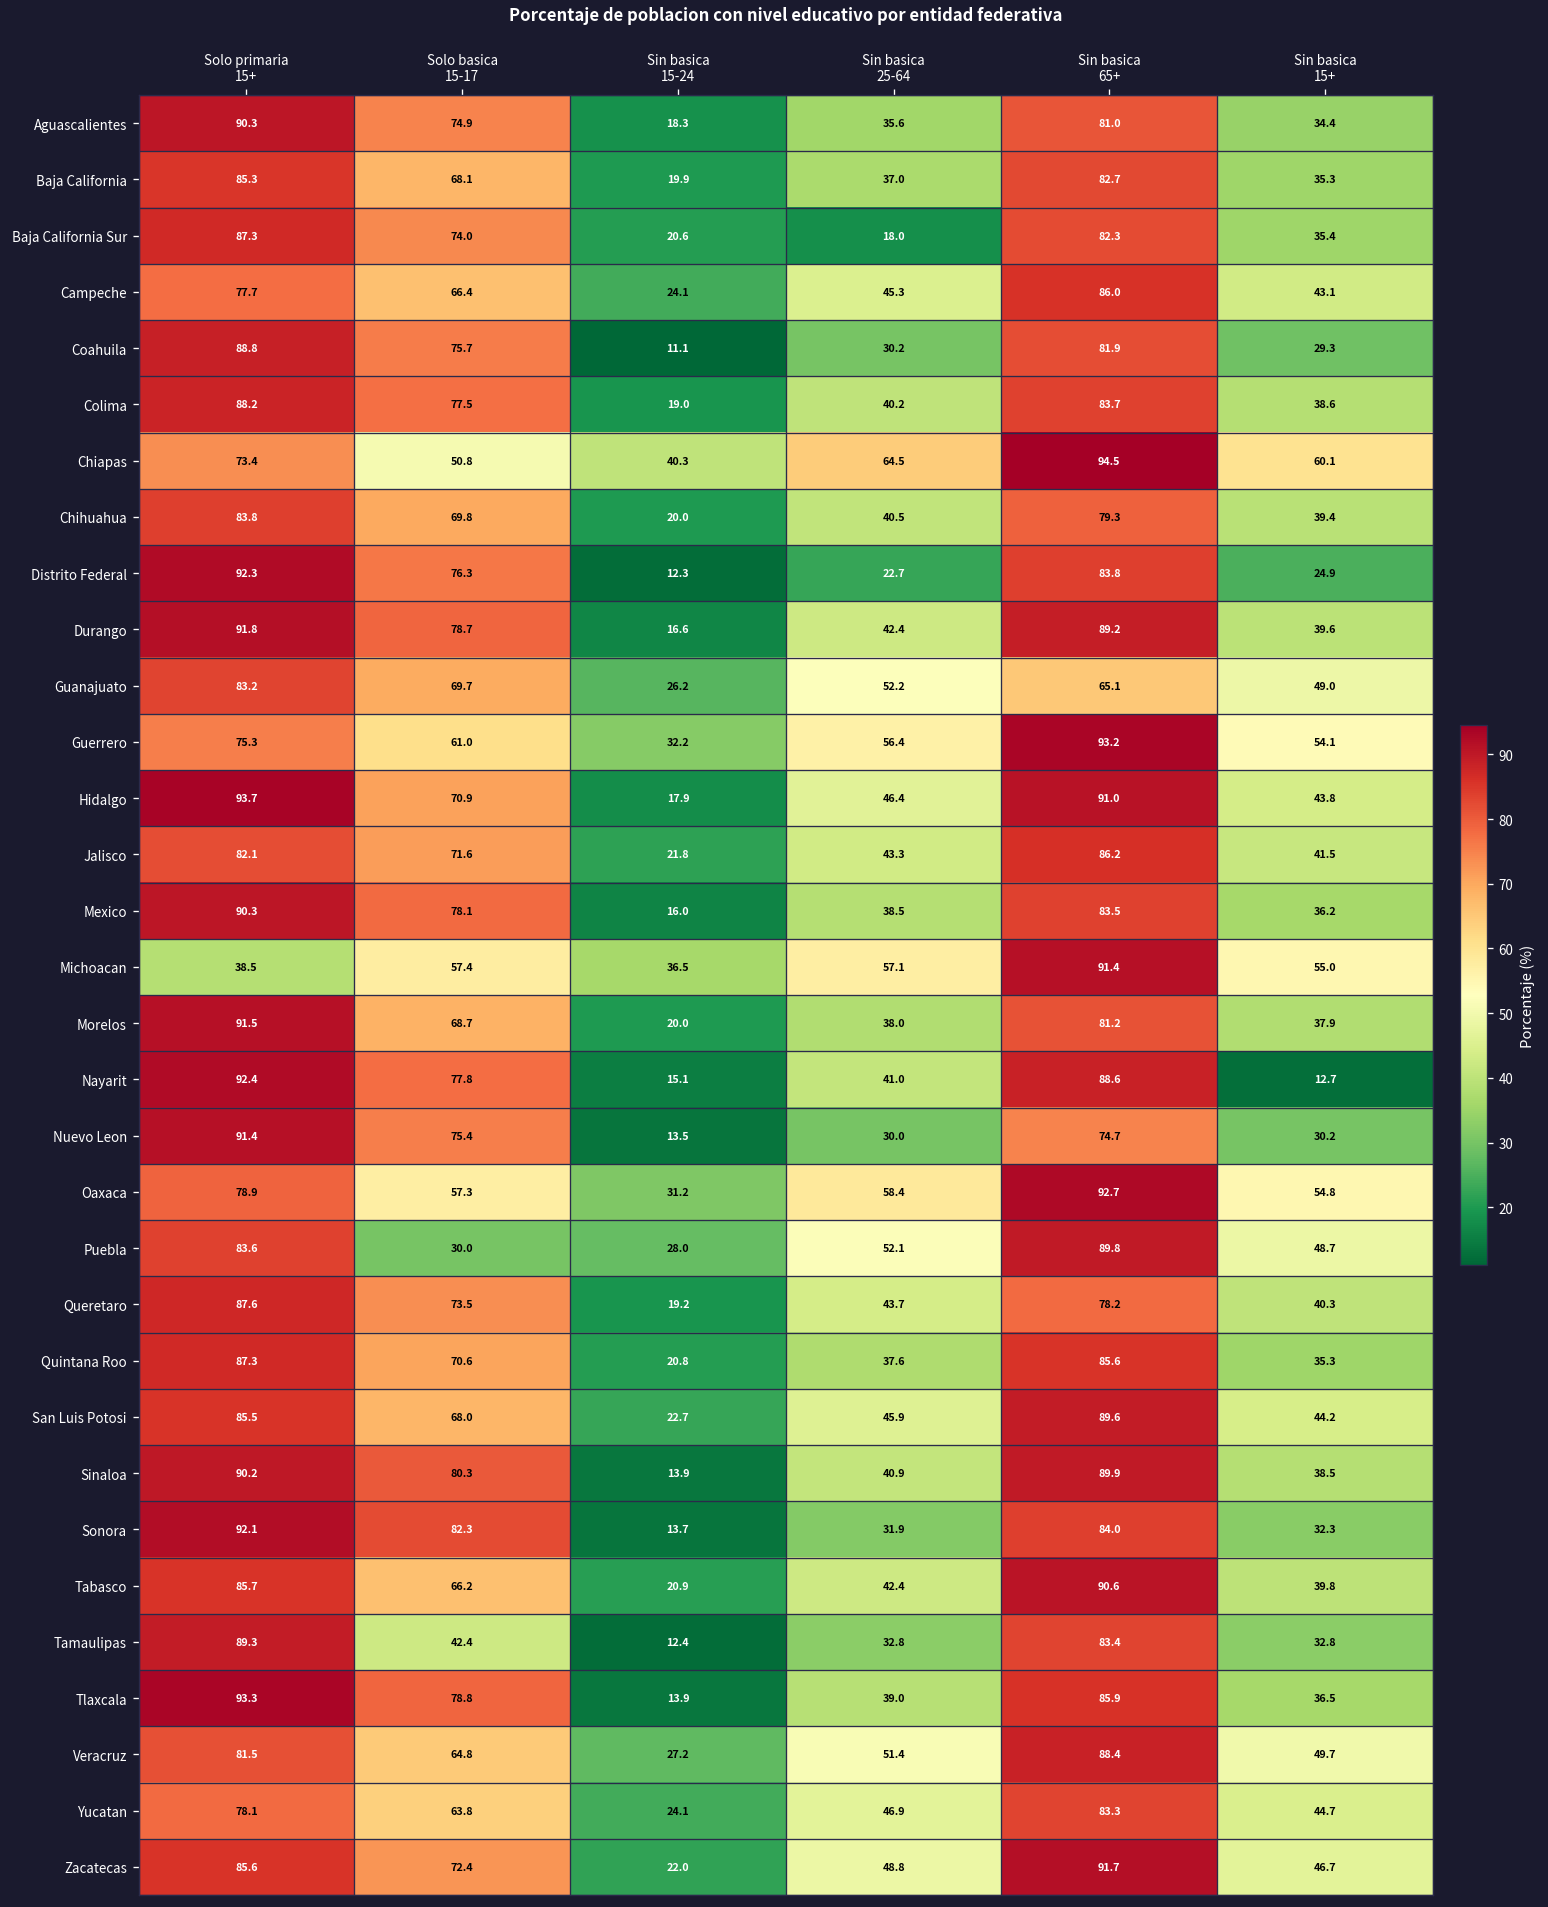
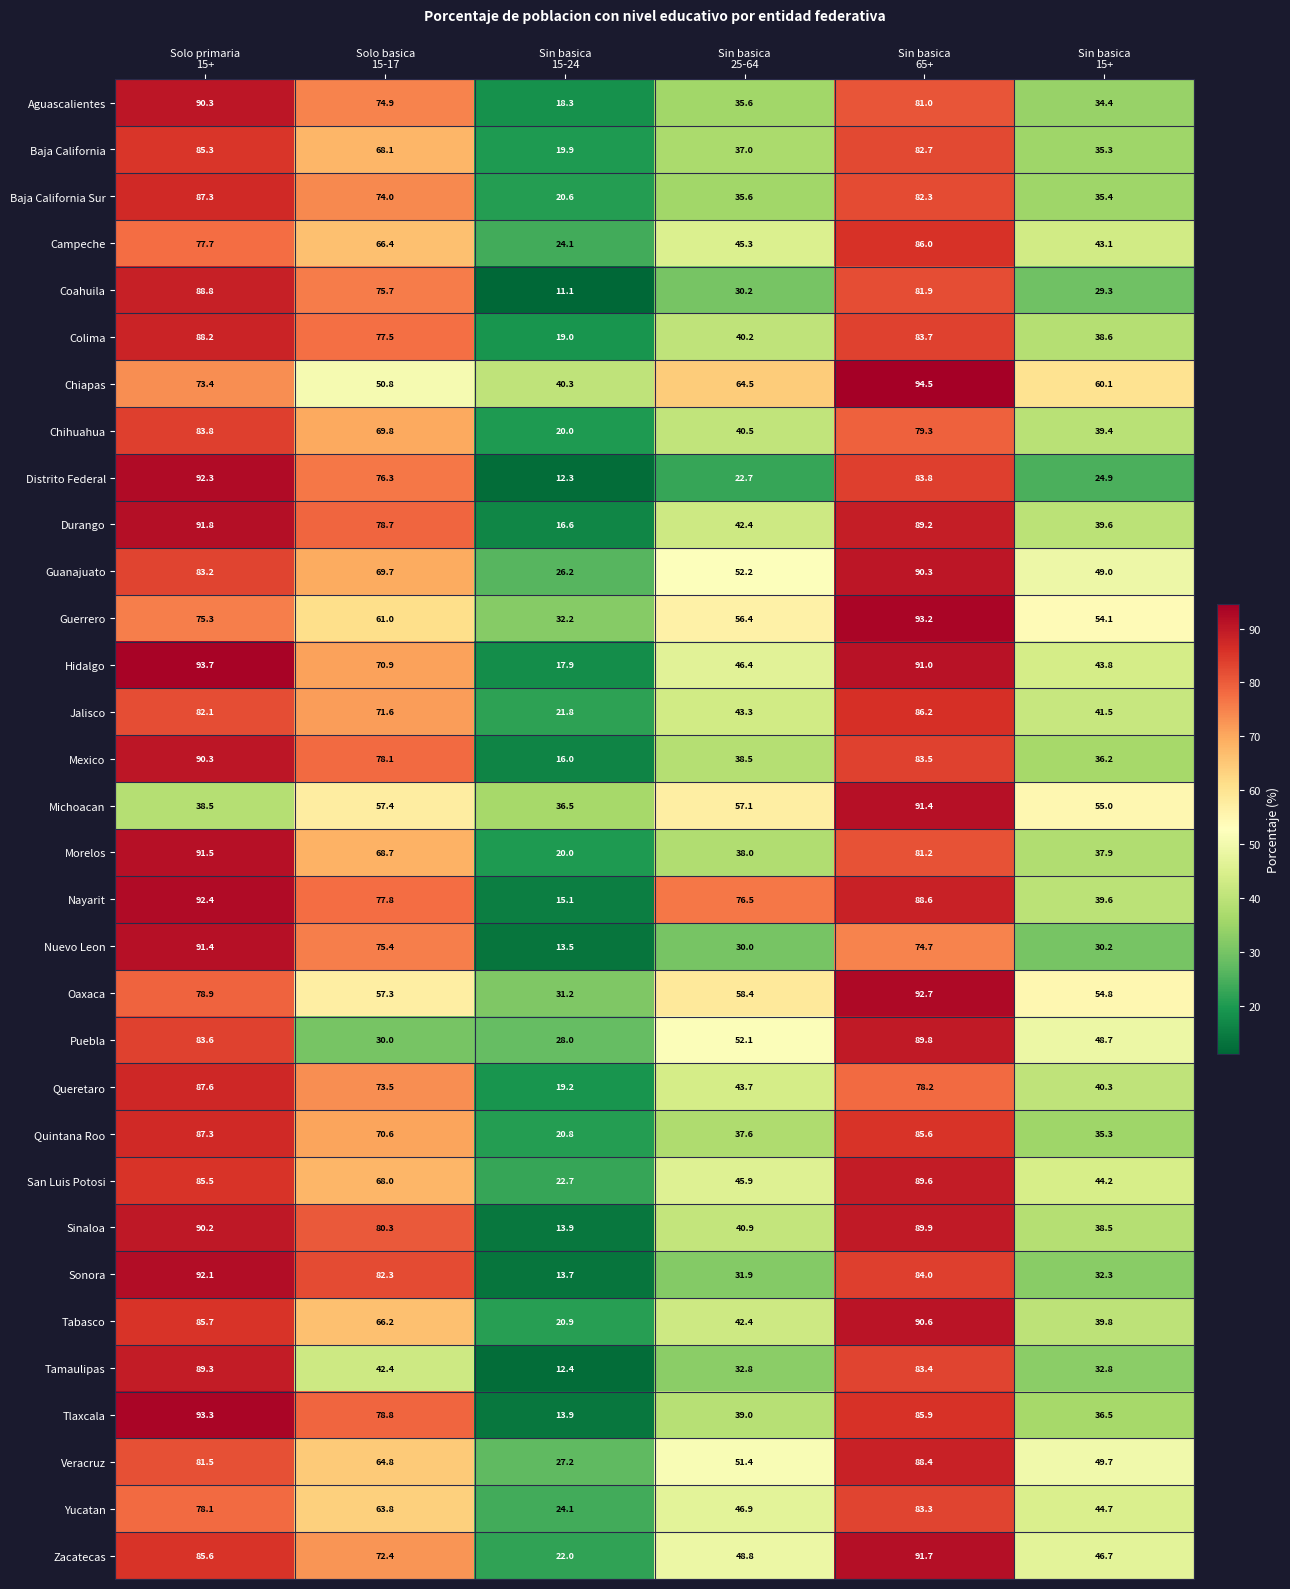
  {
    "Aguascalientes": {
      "Solo primaria 15+": 90.3,
      "Solo basica 15-17": 74.9,
      "Sin basica 15-24": 18.3,
      "Sin basica 25-64": 35.6,
      "Sin basica 65+": 81.0,
      "Sin basica 15+": 34.4
    },
    "Baja California": {
      "Solo primaria 15+": 85.3,
      "Solo basica 15-17": 68.1,
      "Sin basica 15-24": 19.9,
      "Sin basica 25-64": 37.0,
      "Sin basica 65+": 82.7,
      "Sin basica 15+": 35.3
    },
    "Baja California Sur": {
      "Solo primaria 15+": 87.3,
      "Solo basica 15-17": 74.0,
      "Sin basica 15-24": 20.6,
-     "Sin basica 25-64": 18.0,
+     "Sin basica 25-64": 35.6,
      "Sin basica 65+": 82.3,
      "Sin basica 15+": 35.4
    },
    "Campeche": {
      "Solo primaria 15+": 77.7,
      "Solo basica 15-17": 66.4,
      "Sin basica 15-24": 24.1,
      "Sin basica 25-64": 45.3,
      "Sin basica 65+": 86.0,
      "Sin basica 15+": 43.1
    },
    "Coahuila": {
      "Solo primaria 15+": 88.8,
      "Solo basica 15-17": 75.7,
      "Sin basica 15-24": 11.1,
      "Sin basica 25-64": 30.2,
      "Sin basica 65+": 81.9,
      "Sin basica 15+": 29.3
    },
    "Colima": {
      "Solo primaria 15+": 88.2,
      "Solo basica 15-17": 77.5,
      "Sin basica 15-24": 19.0,
      "Sin basica 25-64": 40.2,
      "Sin basica 65+": 83.7,
      "Sin basica 15+": 38.6
    },
    "Chiapas": {
      "Solo primaria 15+": 73.4,
      "Solo basica 15-17": 50.8,
      "Sin basica 15-24": 40.3,
      "Sin basica 25-64": 64.5,
      "Sin basica 65+": 94.5,
      "Sin basica 15+": 60.1
    },
    "Chihuahua": {
      "Solo primaria 15+": 83.8,
      "Solo basica 15-17": 69.8,
      "Sin basica 15-24": 20.0,
      "Sin basica 25-64": 40.5,
      "Sin basica 65+": 79.3,
      "Sin basica 15+": 39.4
    },
    "Distrito Federal": {
      "Solo primaria 15+": 92.3,
      "Solo basica 15-17": 76.3,
      "Sin basica 15-24": 12.3,
      "Sin basica 25-64": 22.7,
      "Sin basica 65+": 83.8,
      "Sin basica 15+": 24.9
    },
    "Durango": {
      "Solo primaria 15+": 91.8,
      "Solo basica 15-17": 78.7,
      "Sin basica 15-24": 16.6,
      "Sin basica 25-64": 42.4,
      "Sin basica 65+": 89.2,
      "Sin basica 15+": 39.6
    },
    "Guanajuato": {
      "Solo primaria 15+": 83.2,
      "Solo basica 15-17": 69.7,
      "Sin basica 15-24": 26.2,
      "Sin basica 25-64": 52.2,
-     "Sin basica 65+": 65.1,
+     "Sin basica 65+": 90.3,
      "Sin basica 15+": 49.0
    },
    "Guerrero": {
      "Solo primaria 15+": 75.3,
      "Solo basica 15-17": 61.0,
      "Sin basica 15-24": 32.2,
      "Sin basica 25-64": 56.4,
      "Sin basica 65+": 93.2,
      "Sin basica 15+": 54.1
    },
    "Hidalgo": {
      "Solo primaria 15+": 93.7,
      "Solo basica 15-17": 70.9,
      "Sin basica 15-24": 17.9,
      "Sin basica 25-64": 46.4,
      "Sin basica 65+": 91.0,
      "Sin basica 15+": 43.8
    },
    "Jalisco": {
      "Solo primaria 15+": 82.1,
      "Solo basica 15-17": 71.6,
      "Sin basica 15-24": 21.8,
      "Sin basica 25-64": 43.3,
      "Sin basica 65+": 86.2,
      "Sin basica 15+": 41.5
    },
    "Mexico": {
      "Solo primaria 15+": 90.3,
      "Solo basica 15-17": 78.1,
      "Sin basica 15-24": 16.0,
      "Sin basica 25-64": 38.5,
      "Sin basica 65+": 83.5,
      "Sin basica 15+": 36.2
    },
    "Michoacan": {
      "Solo primaria 15+": 38.5,
      "Solo basica 15-17": 57.4,
      "Sin basica 15-24": 36.5,
      "Sin basica 25-64": 57.1,
      "Sin basica 65+": 91.4,
      "Sin basica 15+": 55.0
    },
    "Morelos": {
      "Solo primaria 15+": 91.5,
      "Solo basica 15-17": 68.7,
      "Sin basica 15-24": 20.0,
      "Sin basica 25-64": 38.0,
      "Sin basica 65+": 81.2,
      "Sin basica 15+": 37.9
    },
    "Nayarit": {
      "Solo primaria 15+": 92.4,
      "Solo basica 15-17": 77.8,
      "Sin basica 15-24": 15.1,
-     "Sin basica 25-64": 41.0,
+     "Sin basica 25-64": 76.5,
      "Sin basica 65+": 88.6,
-     "Sin basica 15+": 12.7
+     "Sin basica 15+": 39.6
    },
    "Nuevo Leon": {
      "Solo primaria 15+": 91.4,
      "Solo basica 15-17": 75.4,
      "Sin basica 15-24": 13.5,
      "Sin basica 25-64": 30.0,
      "Sin basica 65+": 74.7,
      "Sin basica 15+": 30.2
    },
    "Oaxaca": {
      "Solo primaria 15+": 78.9,
      "Solo basica 15-17": 57.3,
      "Sin basica 15-24": 31.2,
      "Sin basica 25-64": 58.4,
      "Sin basica 65+": 92.7,
      "Sin basica 15+": 54.8
    },
    "Puebla": {
      "Solo primaria 15+": 83.6,
      "Solo basica 15-17": 30.0,
      "Sin basica 15-24": 28.0,
      "Sin basica 25-64": 52.1,
      "Sin basica 65+": 89.8,
      "Sin basica 15+": 48.7
    },
    "Queretaro": {
      "Solo primaria 15+": 87.6,
      "Solo basica 15-17": 73.5,
      "Sin basica 15-24": 19.2,
      "Sin basica 25-64": 43.7,
      "Sin basica 65+": 78.2,
      "Sin basica 15+": 40.3
    },
    "Quintana Roo": {
      "Solo primaria 15+": 87.3,
      "Solo basica 15-17": 70.6,
      "Sin basica 15-24": 20.8,
      "Sin basica 25-64": 37.6,
      "Sin basica 65+": 85.6,
      "Sin basica 15+": 35.3
    },
    "San Luis Potosi": {
      "Solo primaria 15+": 85.5,
      "Solo basica 15-17": 68.0,
      "Sin basica 15-24": 22.7,
      "Sin basica 25-64": 45.9,
      "Sin basica 65+": 89.6,
      "Sin basica 15+": 44.2
    },
    "Sinaloa": {
      "Solo primaria 15+": 90.2,
      "Solo basica 15-17": 80.3,
      "Sin basica 15-24": 13.9,
      "Sin basica 25-64": 40.9,
      "Sin basica 65+": 89.9,
      "Sin basica 15+": 38.5
    },
    "Sonora": {
      "Solo primaria 15+": 92.1,
      "Solo basica 15-17": 82.3,
      "Sin basica 15-24": 13.7,
      "Sin basica 25-64": 31.9,
      "Sin basica 65+": 84.0,
      "Sin basica 15+": 32.3
    },
    "Tabasco": {
      "Solo primaria 15+": 85.7,
      "Solo basica 15-17": 66.2,
      "Sin basica 15-24": 20.9,
      "Sin basica 25-64": 42.4,
      "Sin basica 65+": 90.6,
      "Sin basica 15+": 39.8
    },
    "Tamaulipas": {
      "Solo primaria 15+": 89.3,
      "Solo basica 15-17": 42.4,
      "Sin basica 15-24": 12.4,
      "Sin basica 25-64": 32.8,
      "Sin basica 65+": 83.4,
      "Sin basica 15+": 32.8
    },
    "Tlaxcala": {
      "Solo primaria 15+": 93.3,
      "Solo basica 15-17": 78.8,
      "Sin basica 15-24": 13.9,
      "Sin basica 25-64": 39.0,
      "Sin basica 65+": 85.9,
      "Sin basica 15+": 36.5
    },
    "Veracruz": {
      "Solo primaria 15+": 81.5,
      "Solo basica 15-17": 64.8,
      "Sin basica 15-24": 27.2,
      "Sin basica 25-64": 51.4,
      "Sin basica 65+": 88.4,
      "Sin basica 15+": 49.7
    },
    "Yucatan": {
      "Solo primaria 15+": 78.1,
      "Solo basica 15-17": 63.8,
      "Sin basica 15-24": 24.1,
      "Sin basica 25-64": 46.9,
      "Sin basica 65+": 83.3,
      "Sin basica 15+": 44.7
    },
    "Zacatecas": {
      "Solo primaria 15+": 85.6,
      "Solo basica 15-17": 72.4,
      "Sin basica 15-24": 22.0,
      "Sin basica 25-64": 48.8,
      "Sin basica 65+": 91.7,
      "Sin basica 15+": 46.7
    }
  }
